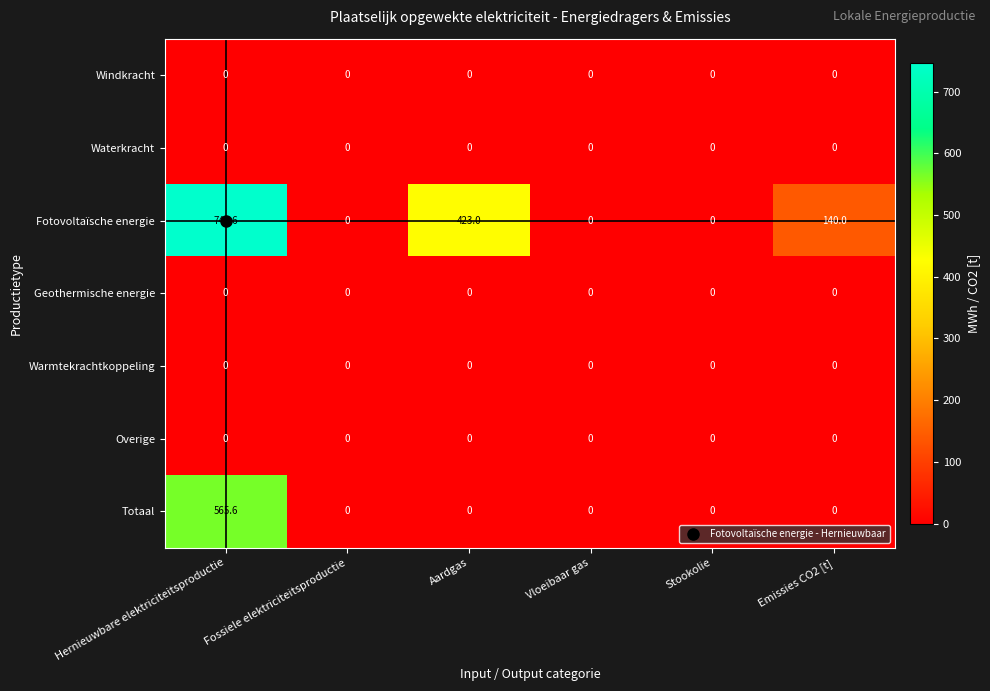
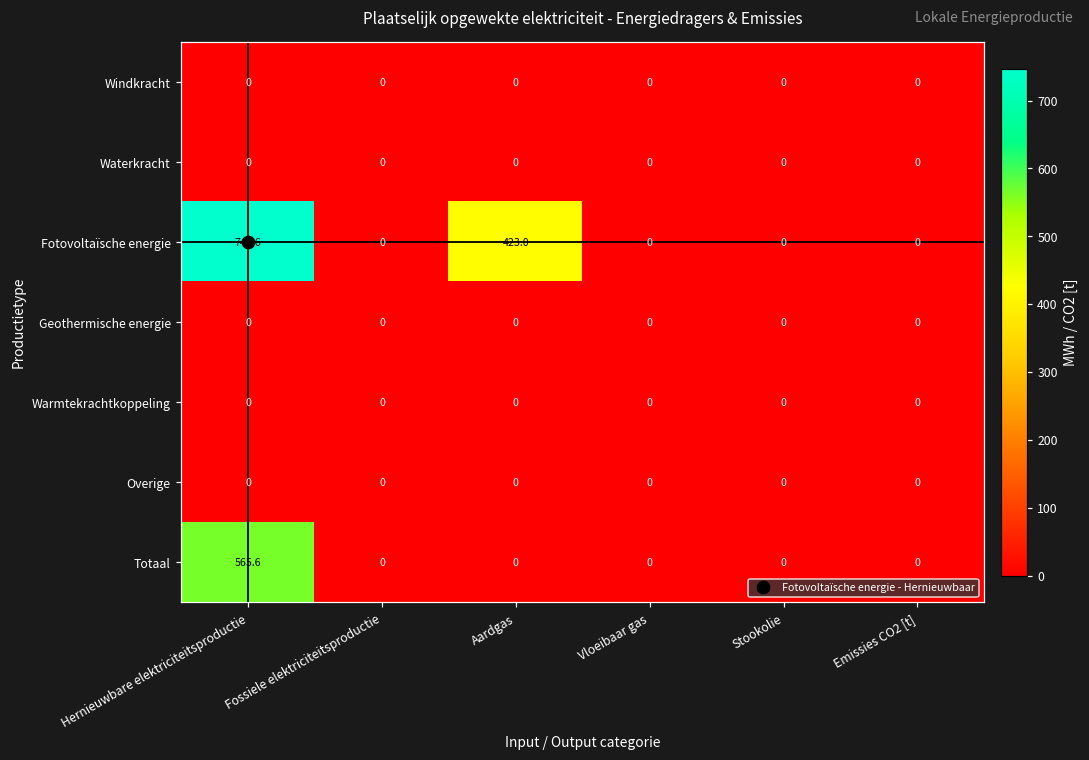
  {
    "Windkracht": {
      "Hernieuwbare elektriciteitsproductie": 0,
      "Fossiele elektriciteitsproductie": 0,
      "Aardgas": 0,
      "Vloeibaar gas": 0,
      "Stookolie": 0,
      "Emissies CO2 [t]": 0
    },
    "Waterkracht": {
      "Hernieuwbare elektriciteitsproductie": 0,
      "Fossiele elektriciteitsproductie": 0,
      "Aardgas": 0,
      "Vloeibaar gas": 0,
      "Stookolie": 0,
      "Emissies CO2 [t]": 0
    },
    "Fotovoltaïsche energie": {
      "Fossiele elektriciteitsproductie": 0,
      "Aardgas": 423.0,
      "Vloeibaar gas": 0,
      "Stookolie": 0,
-     "Emissies CO2 [t]": 140.0
+     "Emissies CO2 [t]": 0
    },
    "Geothermische energie": {
      "Hernieuwbare elektriciteitsproductie": 0,
      "Fossiele elektriciteitsproductie": 0,
      "Aardgas": 0,
      "Vloeibaar gas": 0,
      "Stookolie": 0,
      "Emissies CO2 [t]": 0
    },
    "Warmtekrachtkoppeling": {
      "Hernieuwbare elektriciteitsproductie": 0,
      "Fossiele elektriciteitsproductie": 0,
      "Aardgas": 0,
      "Vloeibaar gas": 0,
      "Stookolie": 0,
      "Emissies CO2 [t]": 0
    },
    "Overige": {
      "Hernieuwbare elektriciteitsproductie": 0,
      "Fossiele elektriciteitsproductie": 0,
      "Aardgas": 0,
      "Vloeibaar gas": 0,
      "Stookolie": 0,
      "Emissies CO2 [t]": 0
    },
    "Totaal": {
      "Hernieuwbare elektriciteitsproductie": 565.6,
      "Fossiele elektriciteitsproductie": 0,
      "Aardgas": 0,
      "Vloeibaar gas": 0,
      "Stookolie": 0,
      "Emissies CO2 [t]": 0
    }
  }
